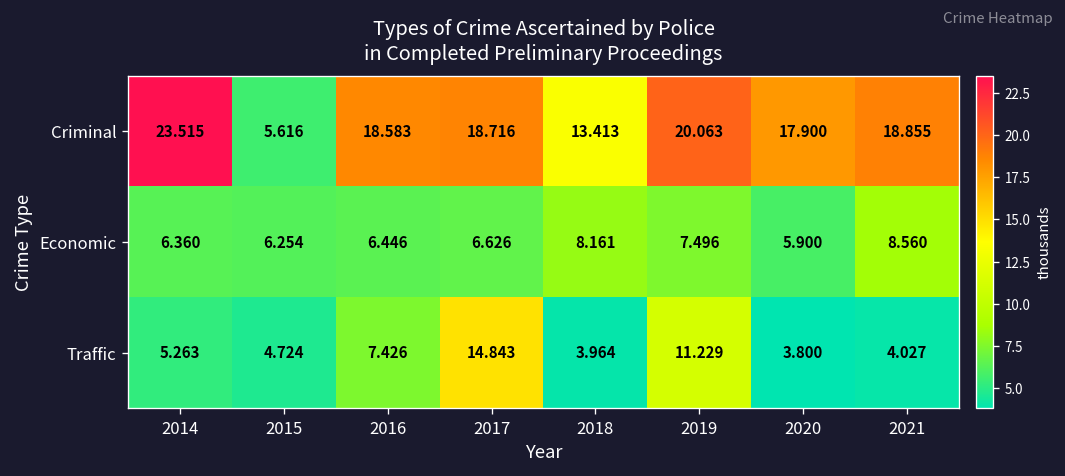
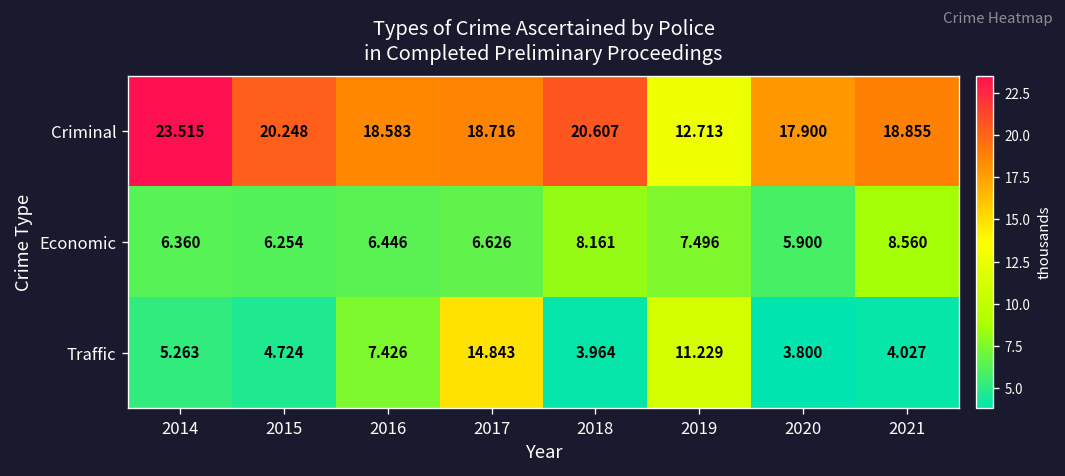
  {
    "Criminal": {
      "2014": 23.515,
-     "2015": 5.616,
+     "2015": 20.248,
      "2016": 18.583,
      "2017": 18.716,
-     "2018": 13.413,
-     "2019": 20.063,
+     "2018": 20.607,
+     "2019": 12.713,
      "2020": 17.900,
      "2021": 18.855
    },
    "Economic": {
      "2014": 6.360,
      "2015": 6.254,
      "2016": 6.446,
      "2017": 6.626,
      "2018": 8.161,
      "2019": 7.496,
      "2020": 5.900,
      "2021": 8.560
    },
    "Traffic": {
      "2014": 5.263,
      "2015": 4.724,
      "2016": 7.426,
      "2017": 14.843,
      "2018": 3.964,
      "2019": 11.229,
      "2020": 3.800,
      "2021": 4.027
    }
  }
